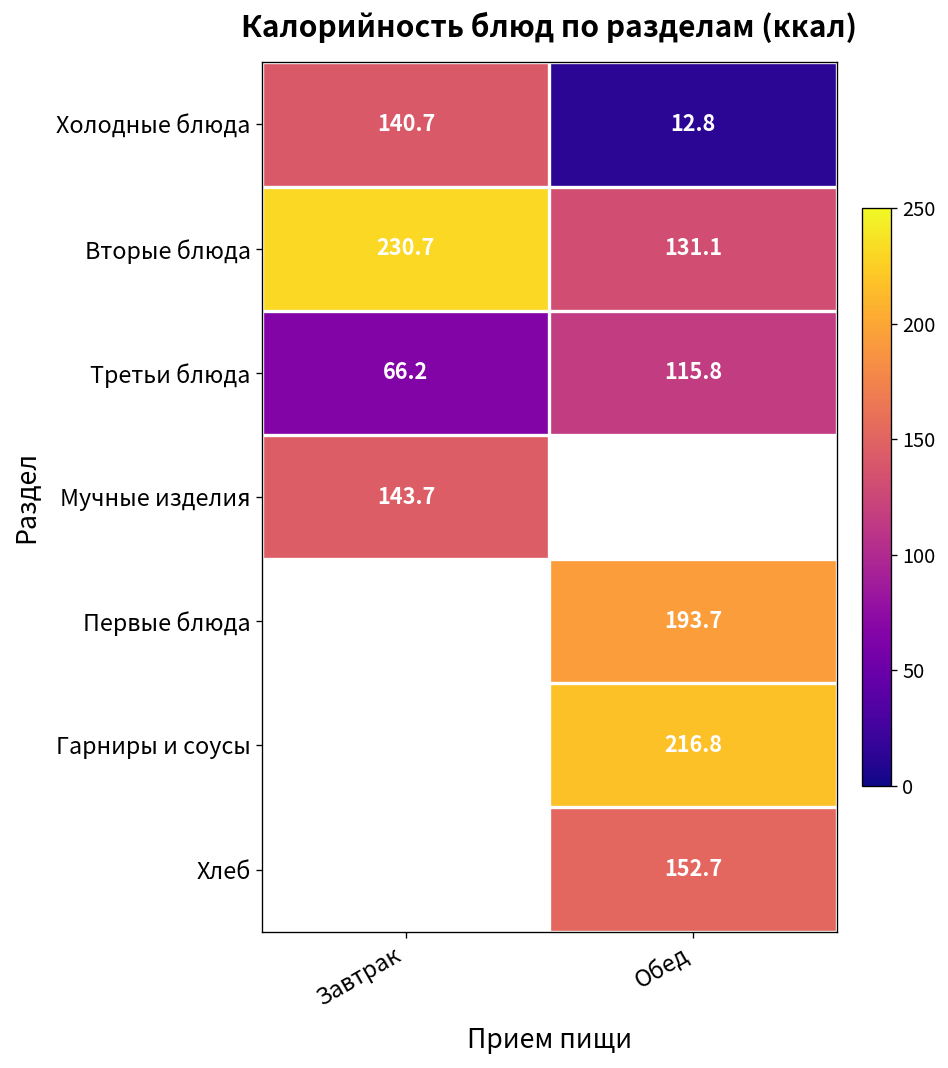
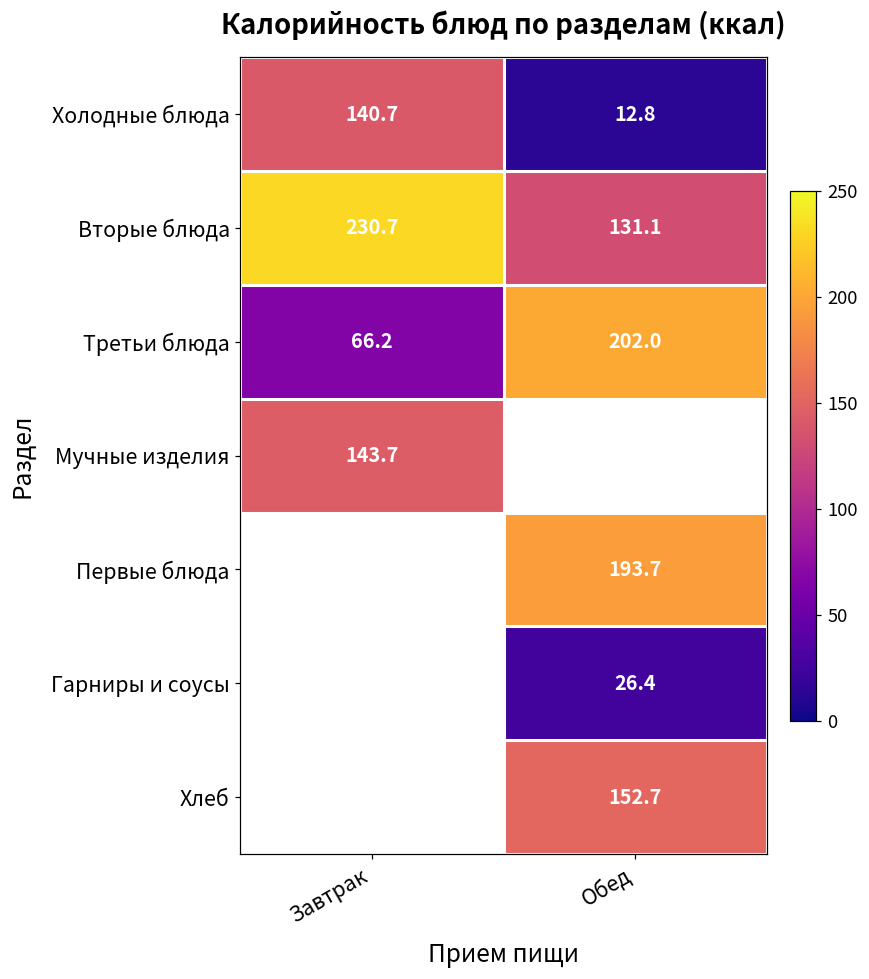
  {
    "Холодные блюда": {
      "Завтрак": 140.7,
      "Обед": 12.8
    },
    "Вторые блюда": {
      "Завтрак": 230.7,
      "Обед": 131.1
    },
    "Третьи блюда": {
      "Завтрак": 66.2,
-     "Обед": 115.8
+     "Обед": 202.0
    },
    "Мучные изделия": {
      "Завтрак": 143.7
    },
    "Первые блюда": {
      "Обед": 193.7
    },
    "Гарниры и соусы": {
-     "Обед": 216.8
+     "Обед": 26.4
    },
    "Хлеб": {
      "Обед": 152.7
    }
  }
